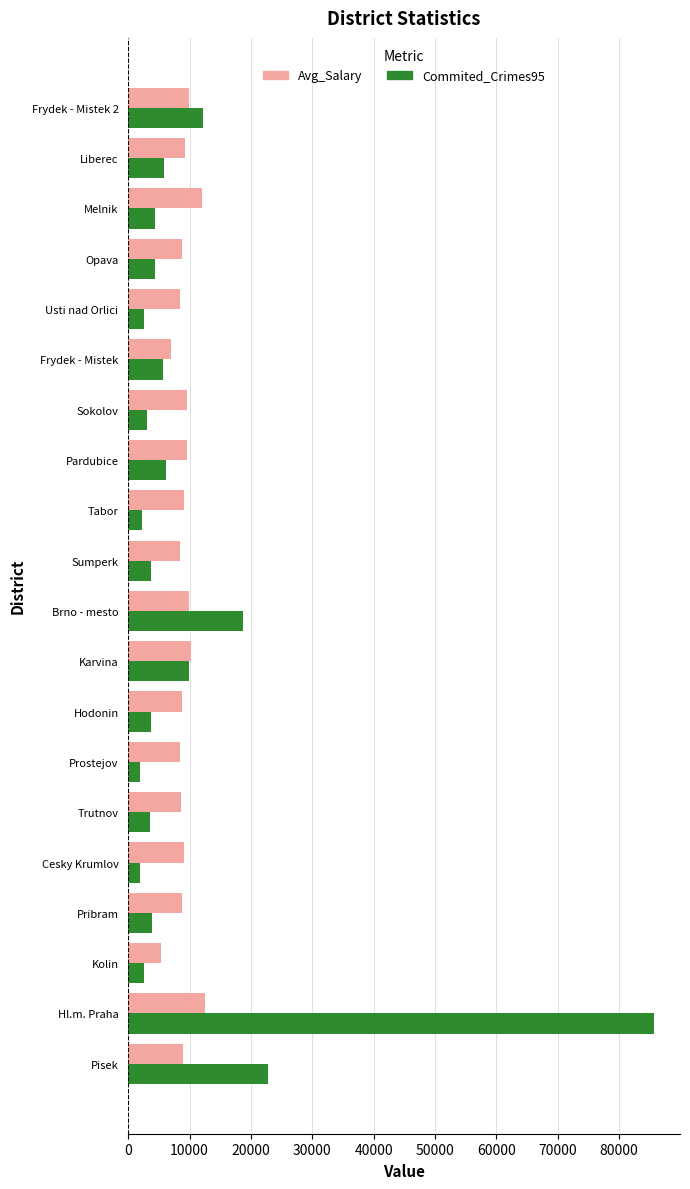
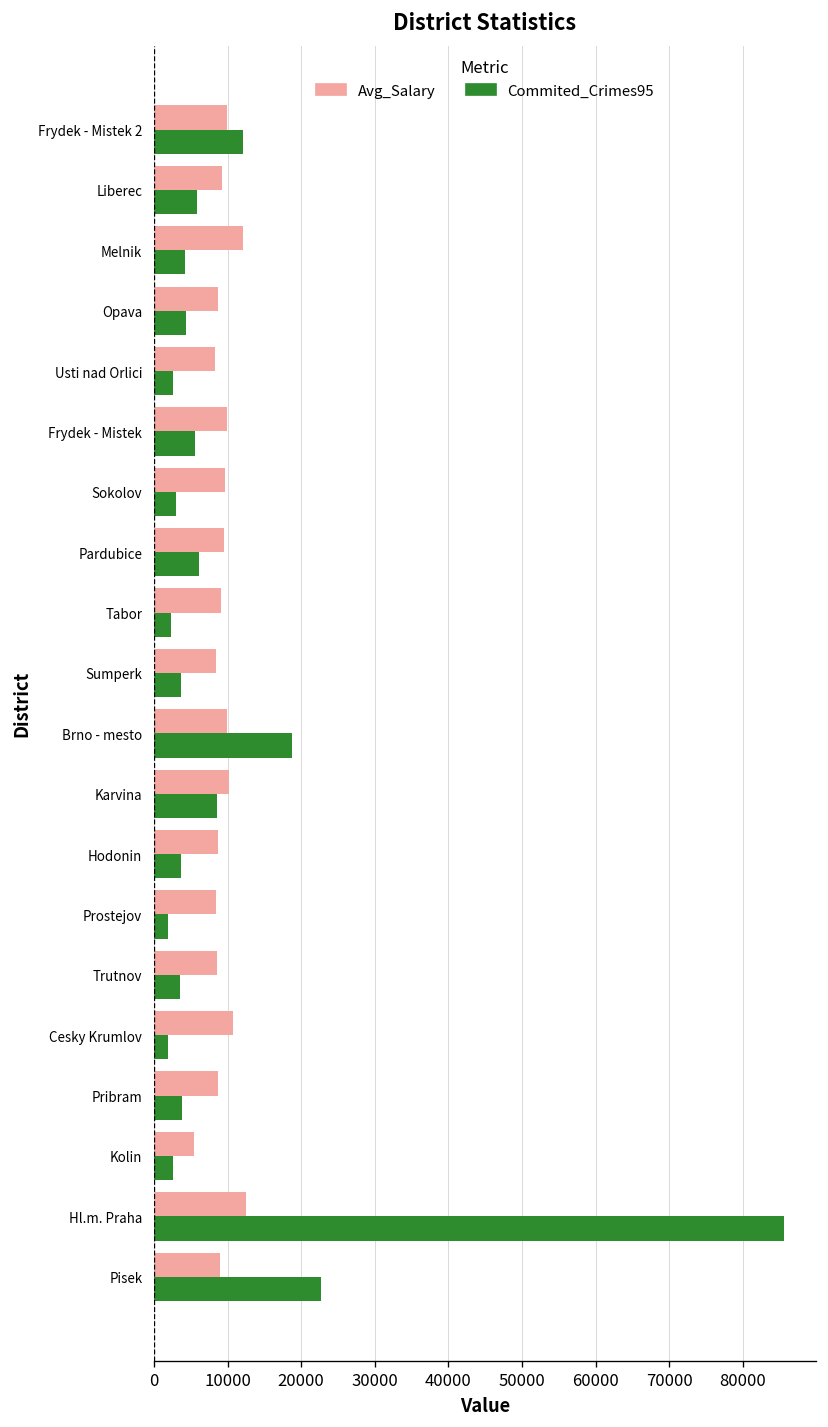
  {
    "Avg_Salary": {
      "Frydek - Mistek 2": 10000,
      "Liberec": 9000,
      "Melnik": 12000,
      "Opava": 9000,
      "Usti nad Orlici": 8000,
-     "Frydek - Mistek": 7000,
+     "Frydek - Mistek": 10000,
      "Sokolov": 10000,
      "Pardubice": 10000,
      "Tabor": 9000,
      "Sumperk": 8000,
      "Brno - mesto": 10000,
      "Karvina": 10000,
      "Hodonin": 9000,
      "Prostejov": 8000,
      "Trutnov": 9000,
-     "Cesky Krumlov": 9000,
+     "Cesky Krumlov": 11000,
      "Pribram": 9000,
      "Kolin": 5000,
      "Hl.m. Praha": 13000,
      "Pisek": 9000
    },
    "Commited_Crimes95": {
      "Frydek - Mistek 2": 12000,
      "Liberec": 6000,
      "Melnik": 4000,
      "Opava": 4000,
      "Usti nad Orlici": 3000,
      "Frydek - Mistek": 6000,
      "Sokolov": 3000,
      "Pardubice": 6000,
      "Tabor": 2000,
      "Sumperk": 4000,
      "Brno - mesto": 19000,
-     "Karvina": 10000,
+     "Karvina": 9000,
      "Hodonin": 4000,
      "Prostejov": 2000,
      "Trutnov": 3000,
      "Cesky Krumlov": 2000,
      "Pribram": 4000,
      "Kolin": 3000,
      "Hl.m. Praha": 86000,
      "Pisek": 23000
    }
  }
